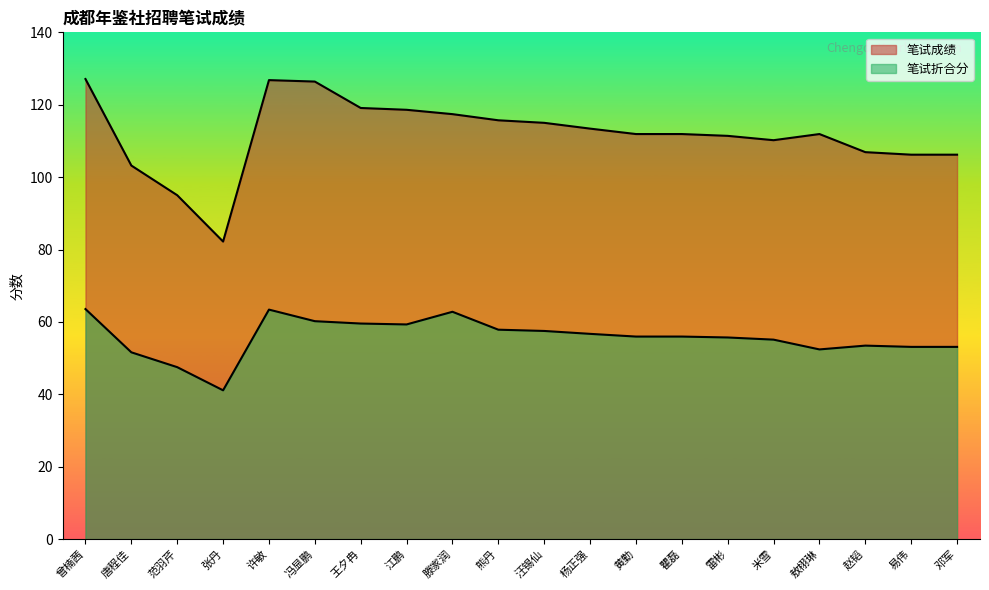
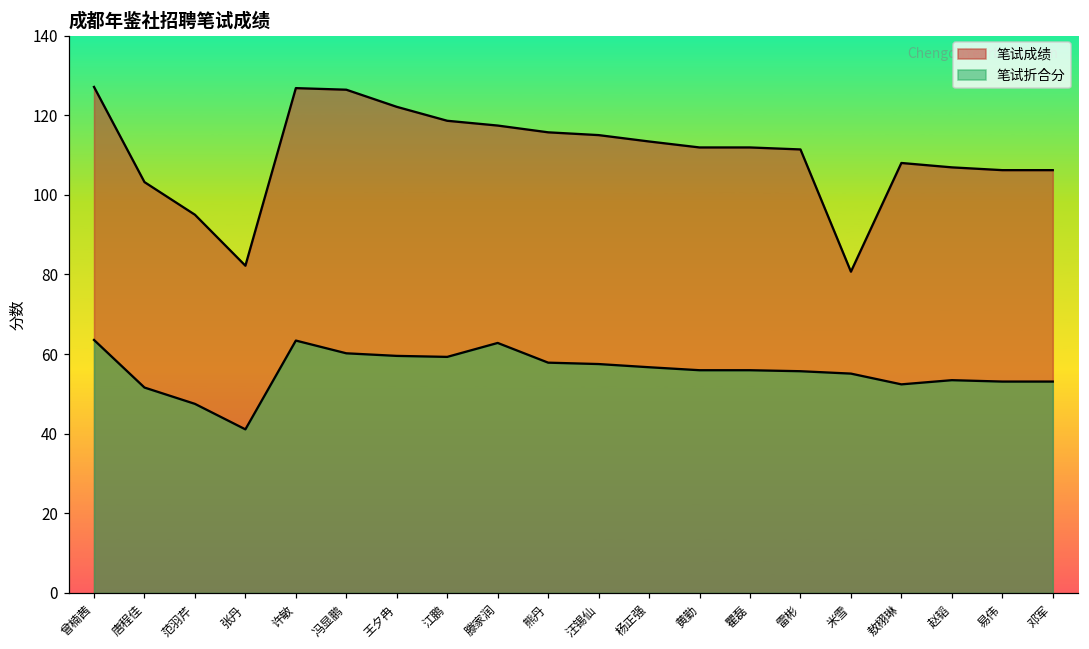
  {
    "笔试成绩": {
      "曾楠茜": 127,
      "唐程佳": 103,
      "范羽芹": 95,
      "张丹": 82,
      "许敏": 127,
      "冯显鹏": 126,
-     "王夕冉": 119,
+     "王夕冉": 122,
      "江鹏": 119,
      "滕家润": 117,
      "熊丹": 116,
      "汪锡仙": 115,
      "杨正强": 113,
      "黄勤": 112,
      "瞿磊": 112,
      "雷彬": 111,
-     "米雪": 110,
-     "敖栩琳": 112,
+     "米雪": 81,
+     "敖栩琳": 108,
      "赵韬": 107,
      "易伟": 106,
      "邓军": 106
    },
    "笔试折合分": {
      "曾楠茜": 64,
      "唐程佳": 52,
      "范羽芹": 48,
      "张丹": 41,
      "许敏": 63,
      "冯显鹏": 60,
      "王夕冉": 60,
      "江鹏": 59,
      "滕家润": 63,
      "熊丹": 58,
      "汪锡仙": 58,
      "杨正强": 57,
      "黄勤": 56,
      "瞿磊": 56,
      "雷彬": 56,
      "米雪": 55,
      "敖栩琳": 52,
      "赵韬": 53,
      "易伟": 53,
      "邓军": 53
    }
  }
